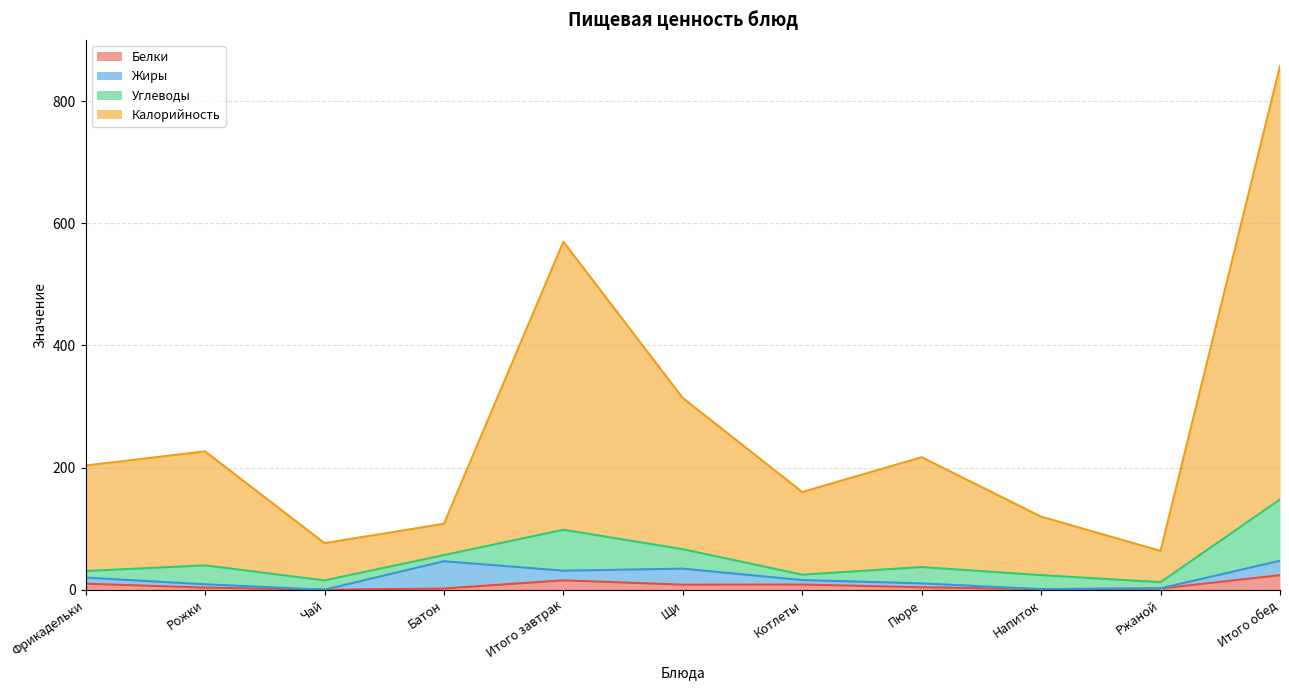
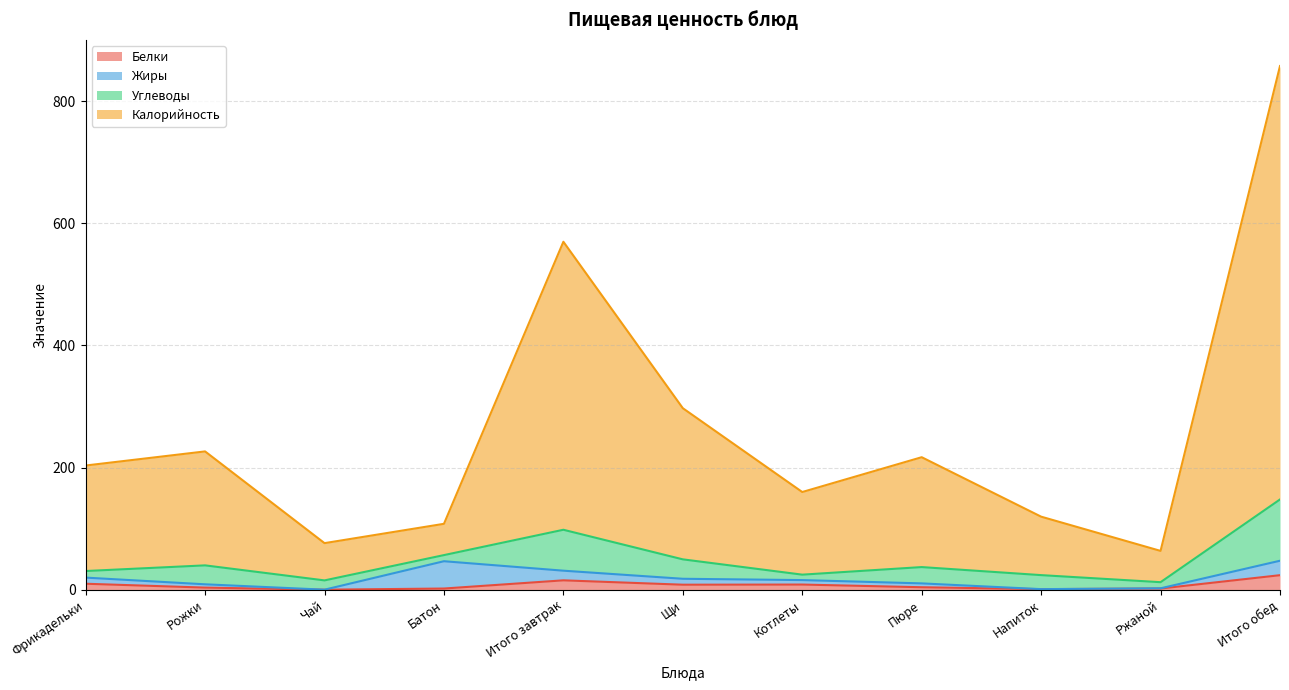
  {
    "Белки": {
      "Фрикадельки": 10,
      "Рожки": 0,
      "Батон": 0,
      "Итого завтрак": 20,
      "Щи": 10,
      "Котлеты": 10,
      "Пюре": 0,
      "Итого обед": 20
    },
    "Жиры": {
      "Фрикадельки": 10,
      "Рожки": 10,
      "Батон": 40,
      "Итого завтрак": 20,
-     "Щи": 30,
+     "Щи": 10,
      "Котлеты": 10,
      "Пюре": 10,
      "Итого обед": 20
    },
    "Углеводы": {
      "Фрикадельки": 10,
      "Рожки": 30,
      "Чай": 20,
      "Батон": 10,
      "Итого завтрак": 70,
      "Щи": 30,
      "Котлеты": 10,
      "Пюре": 30,
      "Напиток": 20,
      "Ржаной": 10,
      "Итого обед": 100
    },
    "Калорийность": {
      "Фрикадельки": 170,
      "Рожки": 190,
      "Чай": 60,
      "Батон": 50,
      "Итого завтрак": 470,
      "Щи": 250,
      "Котлеты": 140,
      "Пюре": 180,
      "Напиток": 100,
      "Ржаной": 50,
      "Итого обед": 710
    }
  }
